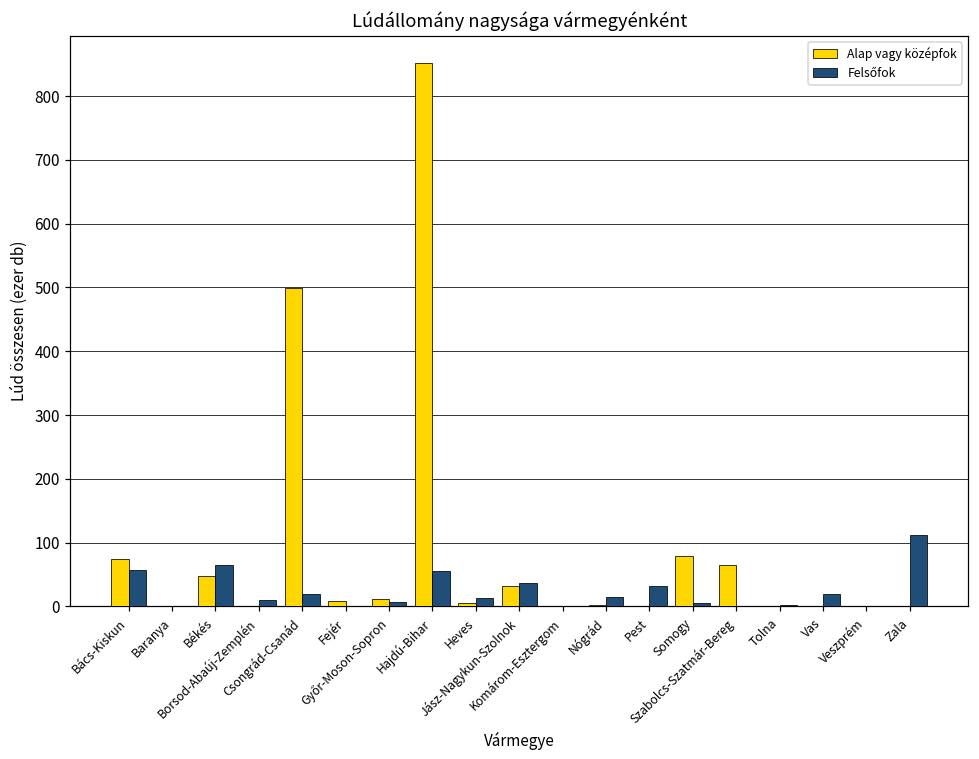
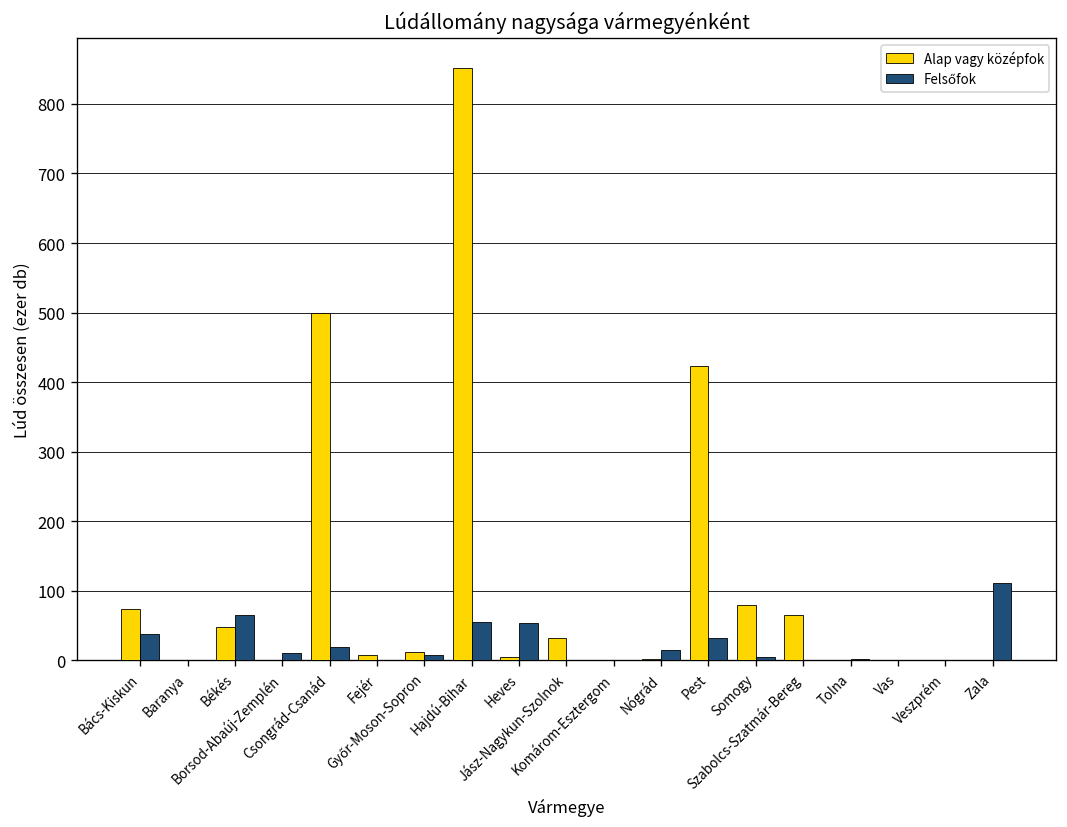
  {
    "Alap vagy középfok": {
      "Bács-Kiskun": 70,
      "Békés": 50,
      "Csongrád-Csanád": 500,
      "Fejér": 10,
      "Győr-Moson-Sopron": 10,
      "Hajdú-Bihar": 850,
      "Heves": 0,
      "Jász-Nagykun-Szolnok": 30,
-     "Pest": 0,
+     "Pest": 420,
      "Somogy": 80,
      "Szabolcs-Szatmár-Bereg": 70
    },
    "Felsőfok": {
-     "Bács-Kiskun": 60,
+     "Bács-Kiskun": 40,
      "Békés": 70,
      "Borsod-Abaúj-Zemplén": 10,
      "Csongrád-Csanád": 20,
      "Győr-Moson-Sopron": 10,
      "Hajdú-Bihar": 60,
-     "Heves": 10,
-     "Jász-Nagykun-Szolnok": 40,
+     "Heves": 50,
+     "Jász-Nagykun-Szolnok": 0,
      "Komárom-Esztergom": 0,
      "Nógrád": 10,
      "Pest": 30,
      "Somogy": 10,
-     "Vas": 20,
+     "Vas": 0,
      "Zala": 110
    }
  }
